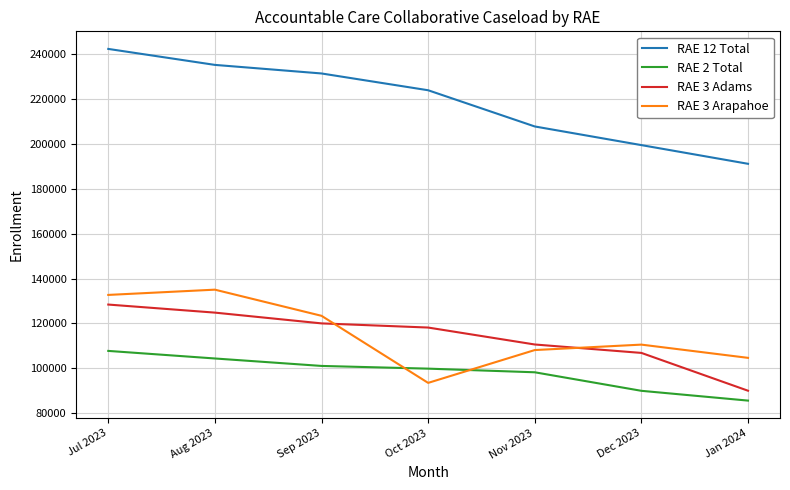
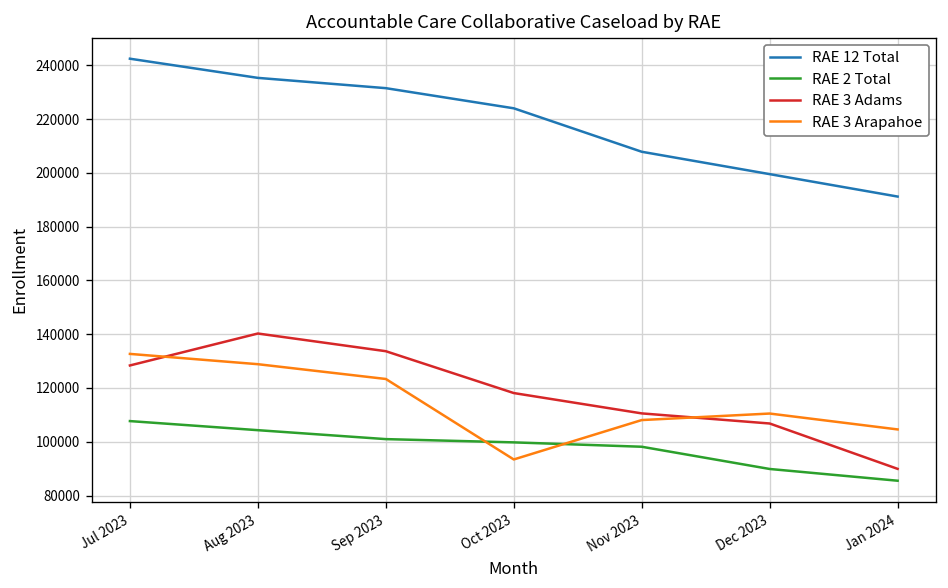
  {
    "RAE 12 Total": {
      "Jul 2023": 242000,
      "Aug 2023": 235000,
      "Sep 2023": 232000,
      "Oct 2023": 224000,
      "Nov 2023": 208000,
      "Dec 2023": 200000,
      "Jan 2024": 191000
    },
    "RAE 2 Total": {
      "Jul 2023": 108000,
      "Aug 2023": 104000,
      "Sep 2023": 101000,
      "Oct 2023": 100000,
      "Nov 2023": 98000,
      "Dec 2023": 90000,
      "Jan 2024": 86000
    },
    "RAE 3 Adams": {
      "Jul 2023": 128000,
-     "Aug 2023": 125000,
-     "Sep 2023": 120000,
+     "Aug 2023": 140000,
+     "Sep 2023": 134000,
      "Oct 2023": 118000,
      "Nov 2023": 111000,
      "Dec 2023": 107000,
      "Jan 2024": 90000
    },
    "RAE 3 Arapahoe": {
      "Jul 2023": 133000,
-     "Aug 2023": 135000,
+     "Aug 2023": 129000,
      "Sep 2023": 123000,
      "Oct 2023": 93000,
      "Nov 2023": 108000,
      "Dec 2023": 110000,
      "Jan 2024": 105000
    }
  }
